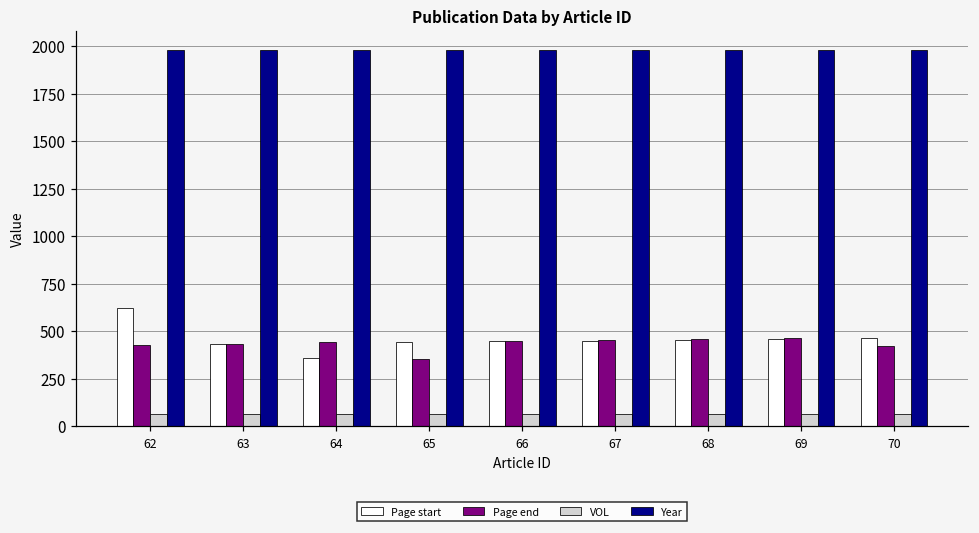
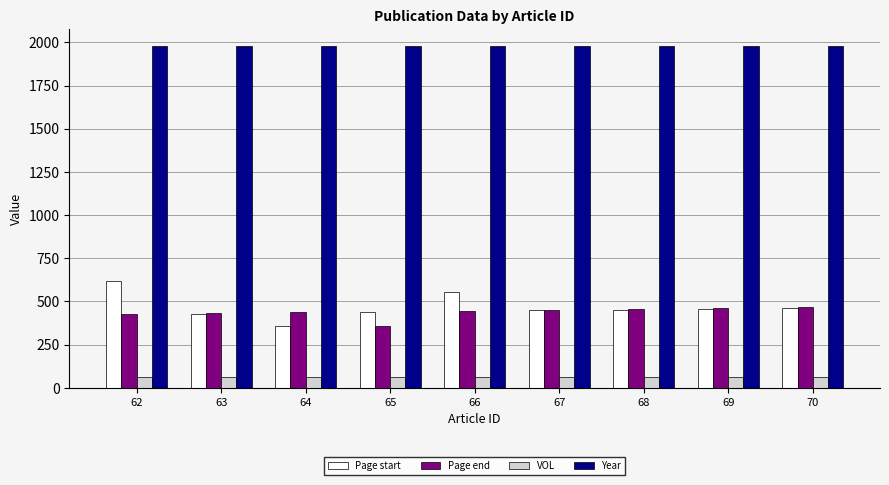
  {
    "Page start": {
      "62": 620,
      "63": 430,
      "64": 360,
      "65": 440,
-     "66": 450,
+     "66": 560,
      "67": 450,
      "68": 450,
      "69": 460,
      "70": 460
    },
    "Page end": {
      "62": 430,
      "63": 430,
      "64": 440,
      "65": 360,
      "66": 450,
      "67": 450,
      "68": 460,
      "69": 460,
-     "70": 420
+     "70": 470
    },
    "VOL": {
      "62": 70,
      "63": 70,
      "64": 70,
      "65": 70,
      "66": 70,
      "67": 70,
      "68": 70,
      "69": 70,
      "70": 70
    },
    "Year": {
      "62": 1980,
      "63": 1980,
      "64": 1980,
      "65": 1980,
      "66": 1980,
      "67": 1980,
      "68": 1980,
      "69": 1980,
      "70": 1980
    }
  }
